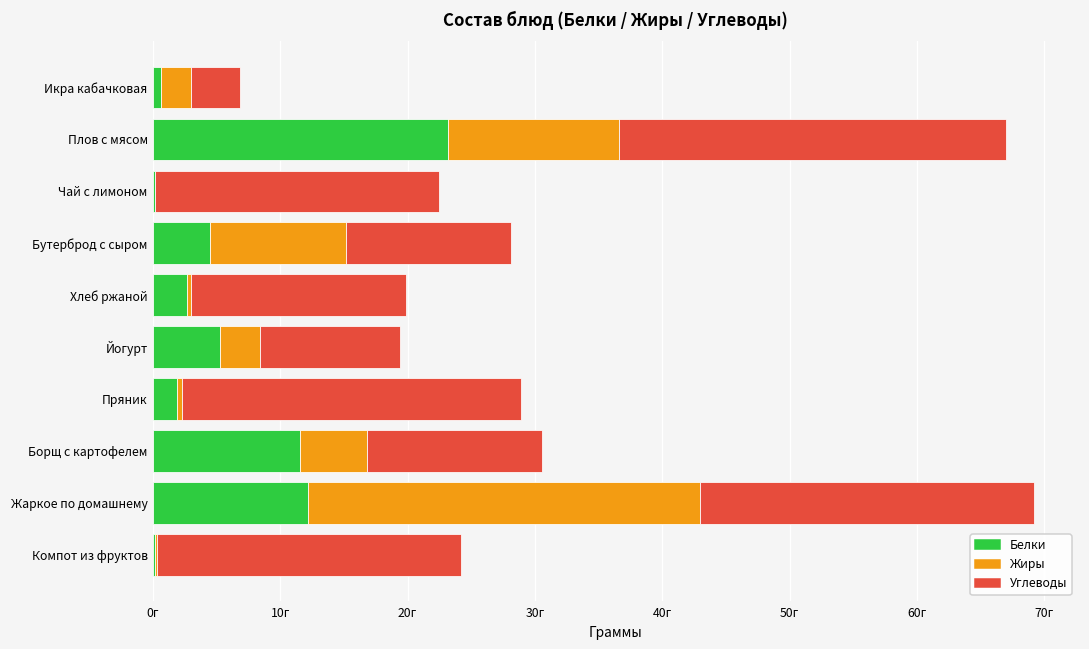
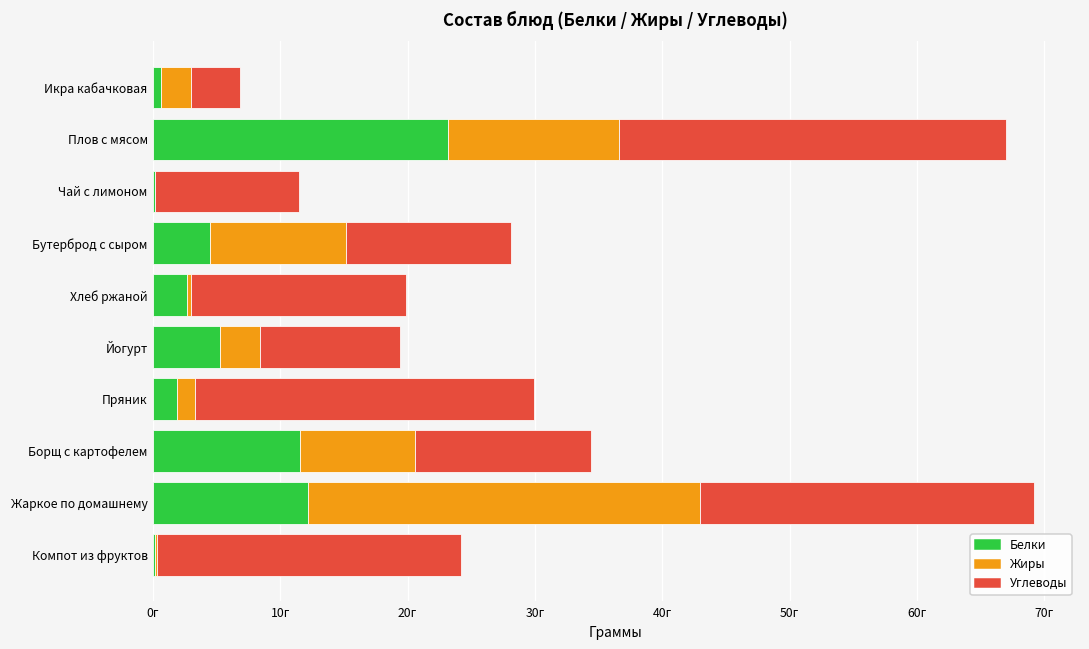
  {
    "Белки": {
      "Икра кабачковая": "0.6г",
      "Плов с мясом": "23.2г",
      "Бутерброд с сыром": "4.5г",
      "Хлеб ржаной": "2.6г",
      "Йогурт": "5.3г",
      "Пряник": "1.9г",
      "Борщ с картофелем": "11.6г",
      "Жаркое по домашнему": "12.2г"
    },
    "Жиры": {
      "Икра кабачковая": "2.4г",
      "Плов с мясом": "13.4г",
      "Бутерброд с сыром": "10.6г",
      "Хлеб ржаной": "0.4г",
      "Йогурт": "3.1г",
-     "Пряник": "0.4г",
-     "Борщ с картофелем": "5.2г",
+     "Пряник": "1.4г",
+     "Борщ с картофелем": "9.0г",
      "Жаркое по домашнему": "30.8г"
    },
    "Углеводы": {
      "Икра кабачковая": "3.9г",
      "Плов с мясом": "30.4г",
-     "Чай с лимоном": "22.3г",
+     "Чай с лимоном": "11.3г",
      "Бутерброд с сыром": "13.0г",
      "Хлеб ржаной": "16.9г",
      "Йогурт": "11.0г",
      "Пряник": "26.6г",
      "Борщ с картофелем": "13.8г",
      "Жаркое по домашнему": "26.2г",
      "Компот из фруктов": "23.9г"
    }
  }
